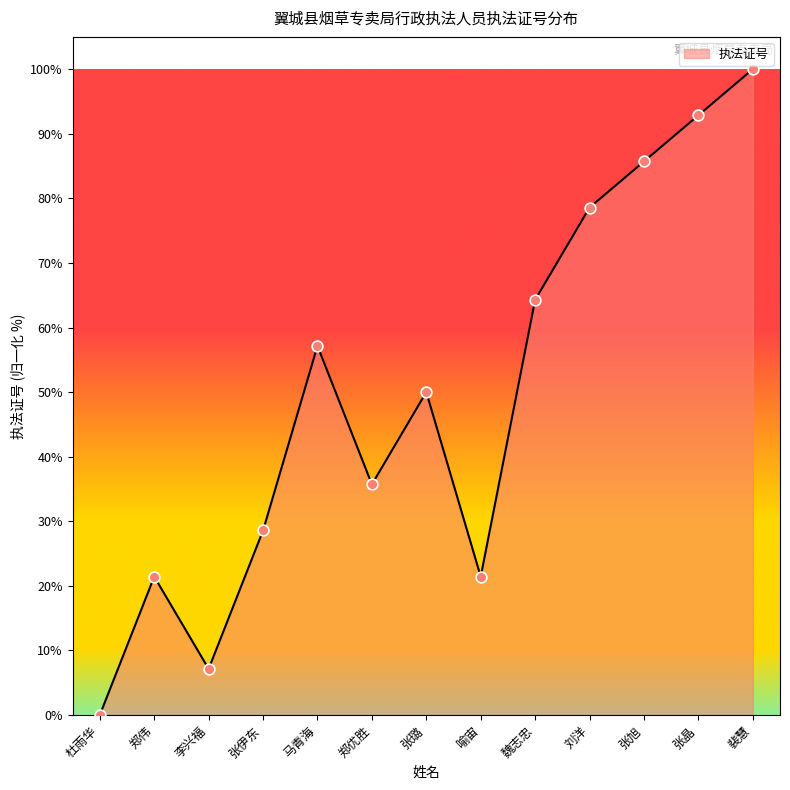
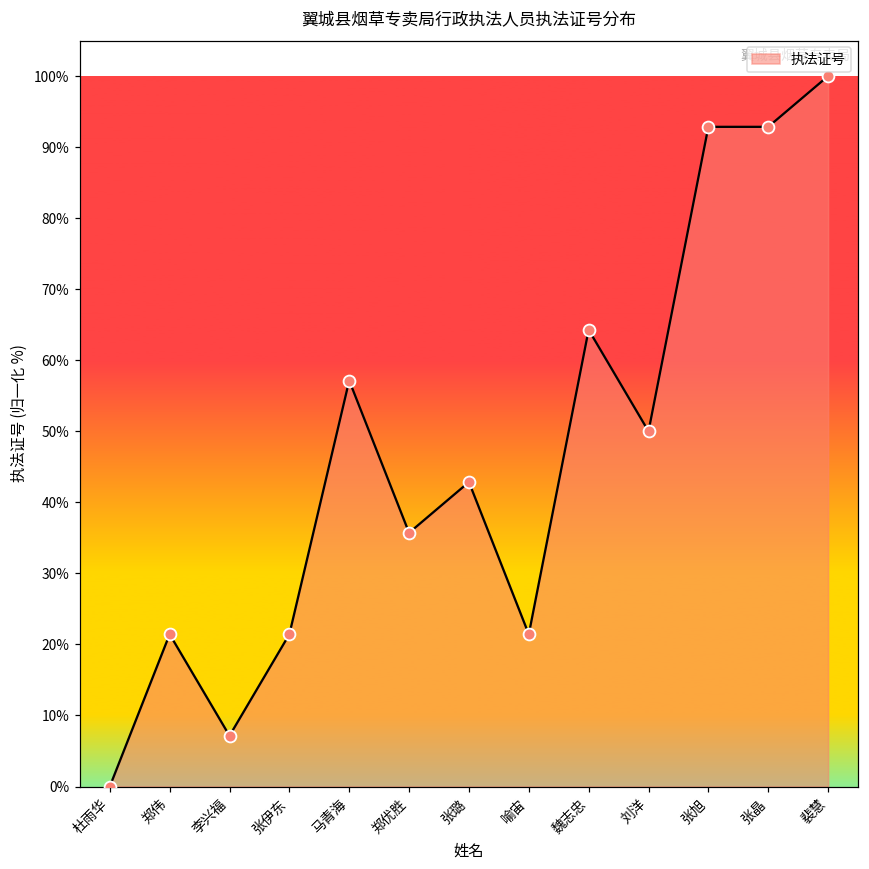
  {
    "杜雨华": "0%",
    "郑伟": "21%",
    "李兴福": "7%",
-   "张伊东": "29%",
+   "张伊东": "21%",
    "马青海": "57%",
    "郑优胜": "36%",
-   "张璐": "50%",
+   "张璐": "43%",
    "喻宙": "21%",
    "魏志忠": "64%",
-   "刘洋": "79%",
-   "张旭": "86%",
+   "刘洋": "50%",
+   "张旭": "93%",
    "张晶": "93%",
    "裴慧": "100%"
  }
